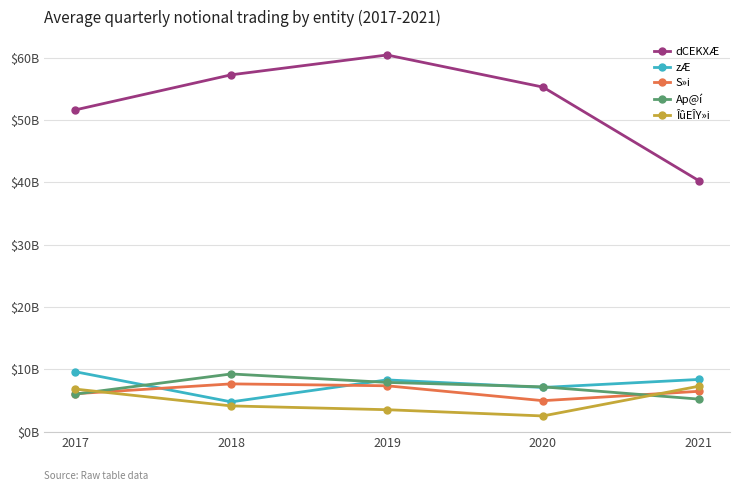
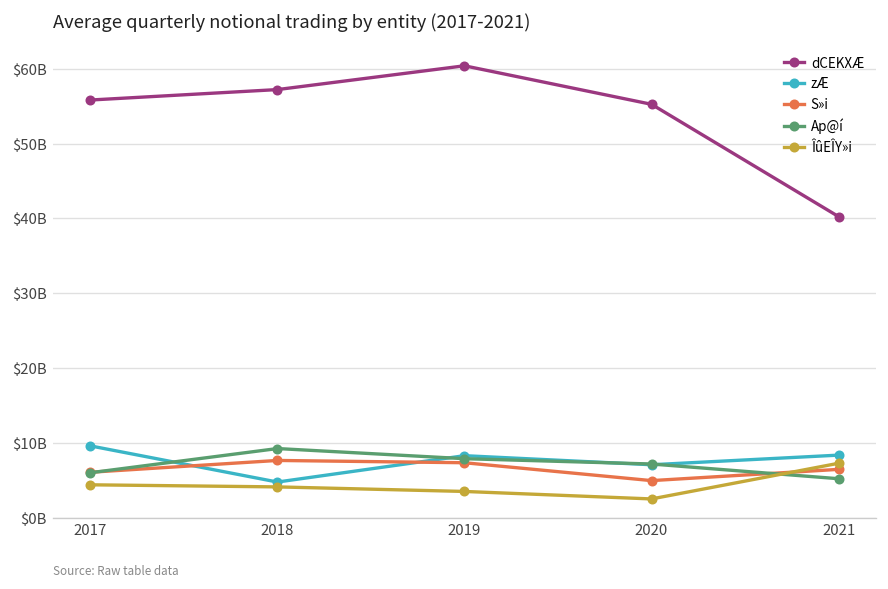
  {
    "dCEKXÆ": {
-     "2017": "$52000000000",
+     "2017": "$56000000000",
      "2018": "$57000000000",
      "2019": "$60000000000",
      "2020": "$55000000000",
      "2021": "$40000000000"
    },
    "zÆ": {
      "2017": "$10000000000",
      "2018": "$5000000000",
      "2021": "$8000000000"
    },
    "S»i": {
      "2018": "$8000000000",
      "2019": "$7000000000",
      "2020": "$5000000000",
      "2021": "$6000000000"
    },
    "Ap@í": {
      "2018": "$9000000000",
      "2021": "$5000000000"
    },
    "ÎûEÎY»i": {
-     "2017": "$7000000000",
+     "2017": "$4000000000",
      "2018": "$4000000000",
      "2019": "$4000000000",
      "2020": "$3000000000",
      "2021": "$7000000000"
    }
  }
